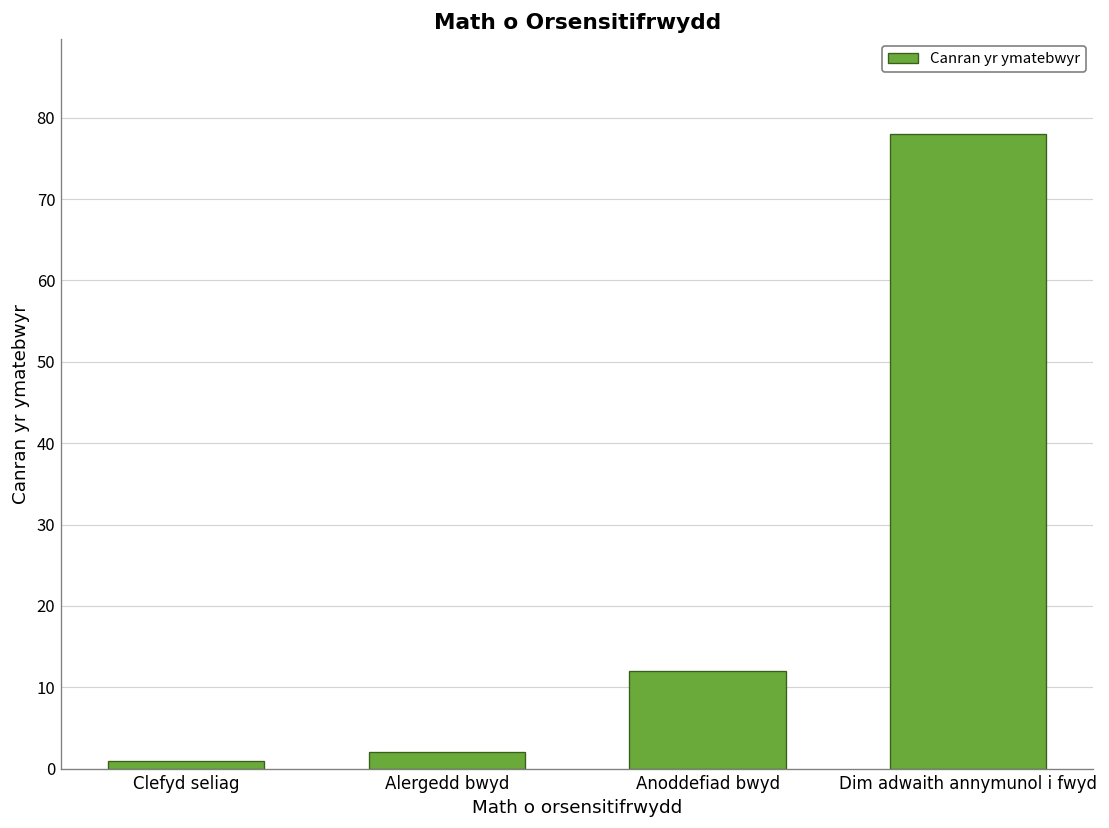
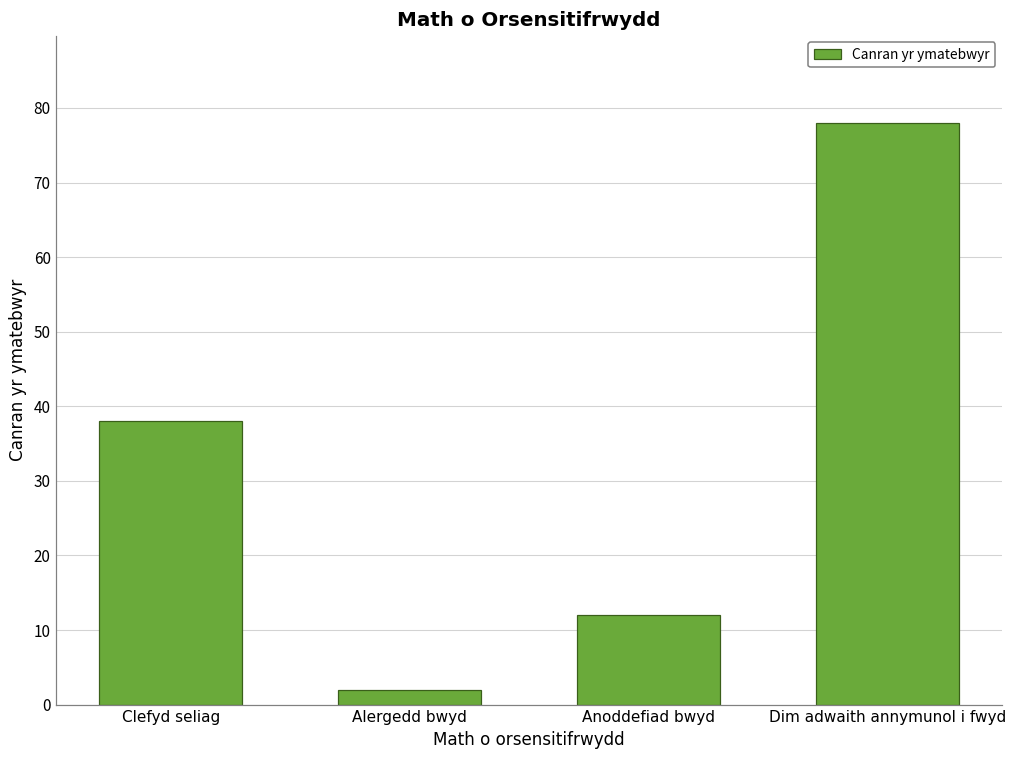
  {
-   "Clefyd seliag": 1,
+   "Clefyd seliag": 38,
    "Alergedd bwyd": 2,
    "Anoddefiad bwyd": 12,
    "Dim adwaith annymunol i fwyd": 78
  }
